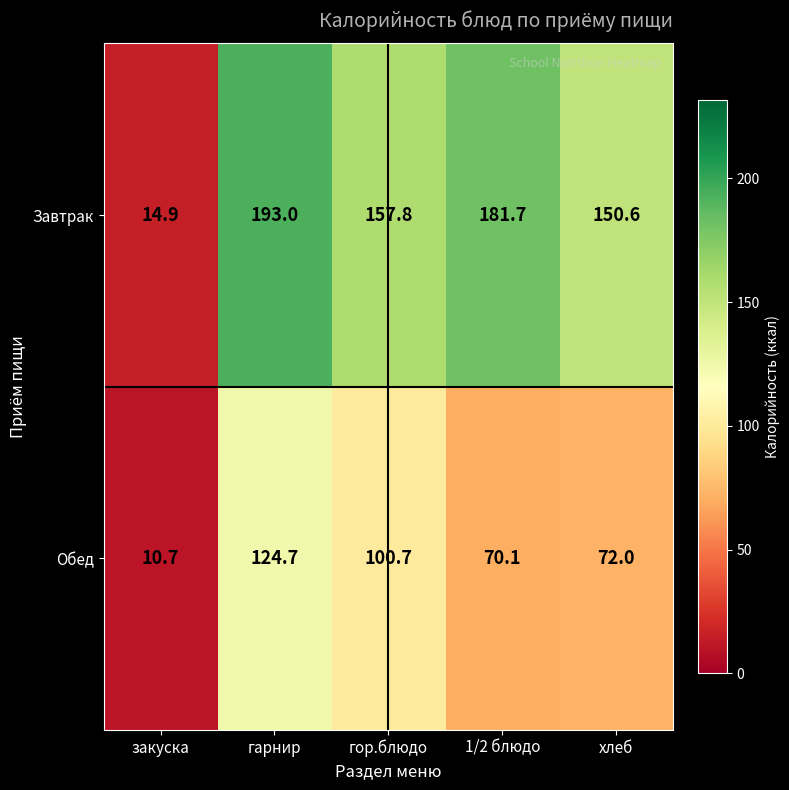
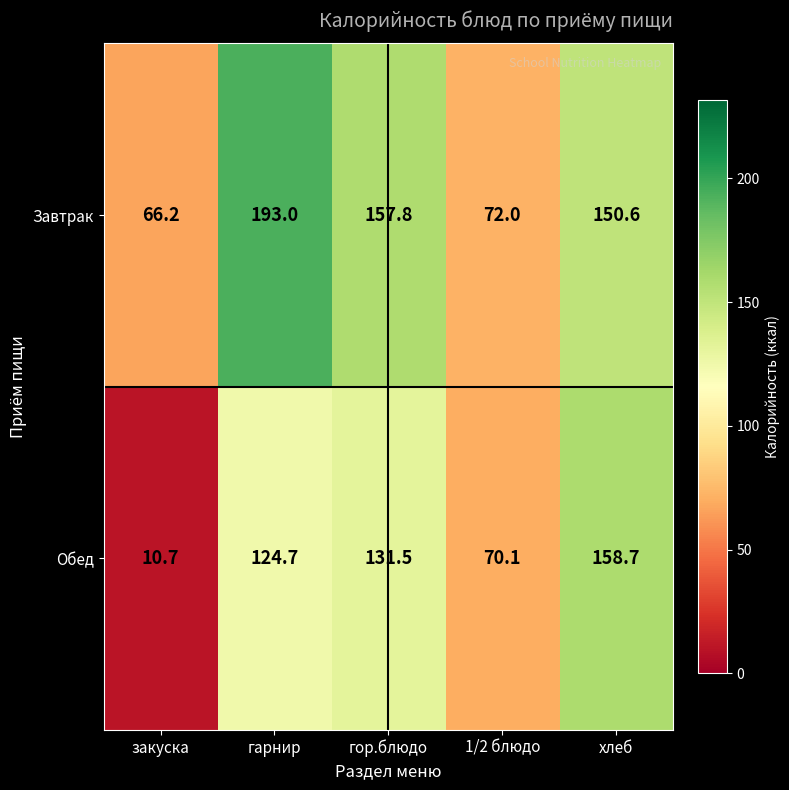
  {
    "Завтрак": {
-     "закуска": 14.9,
+     "закуска": 66.2,
      "гарнир": 193.0,
      "гор.блюдо": 157.8,
-     "1/2 блюдо": 181.7
+     "1/2 блюдо": 72.0
    },
    "Обед": {
      "закуска": 10.7,
      "гарнир": 124.7,
-     "гор.блюдо": 100.7,
+     "гор.блюдо": 131.5,
      "1/2 блюдо": 70.1,
-     "хлеб": 72.0
+     "хлеб": 158.7
    }
  }
